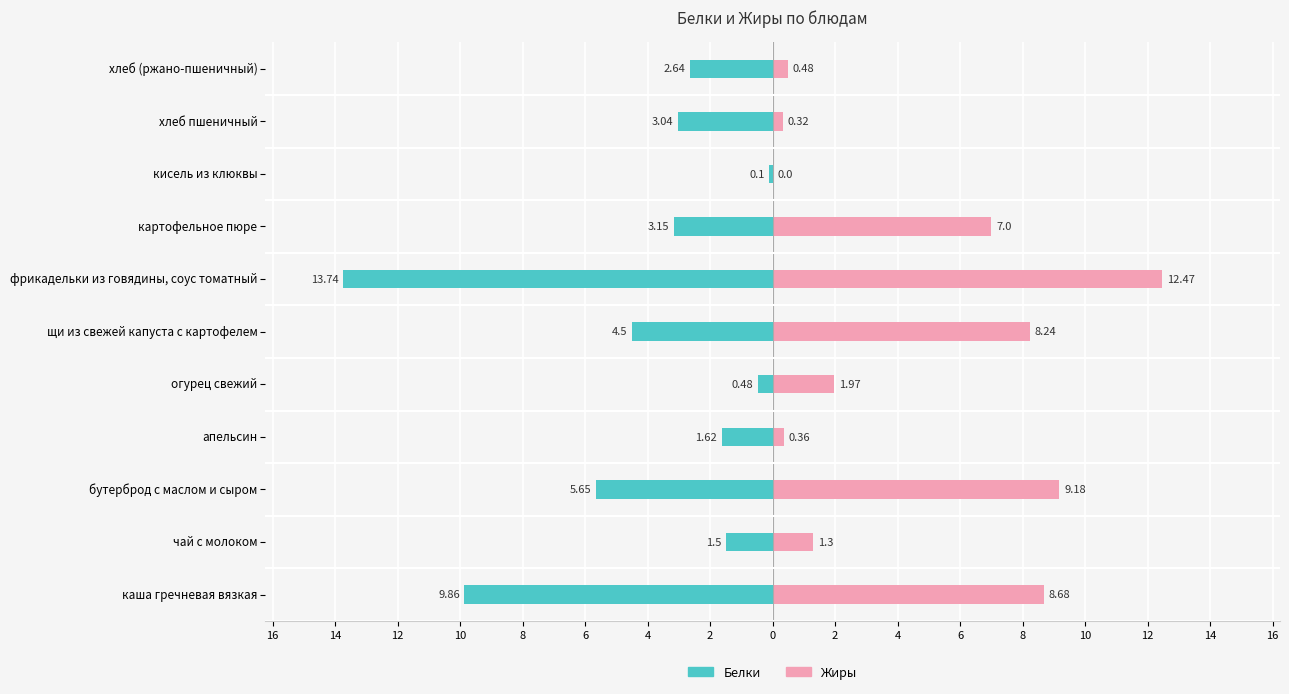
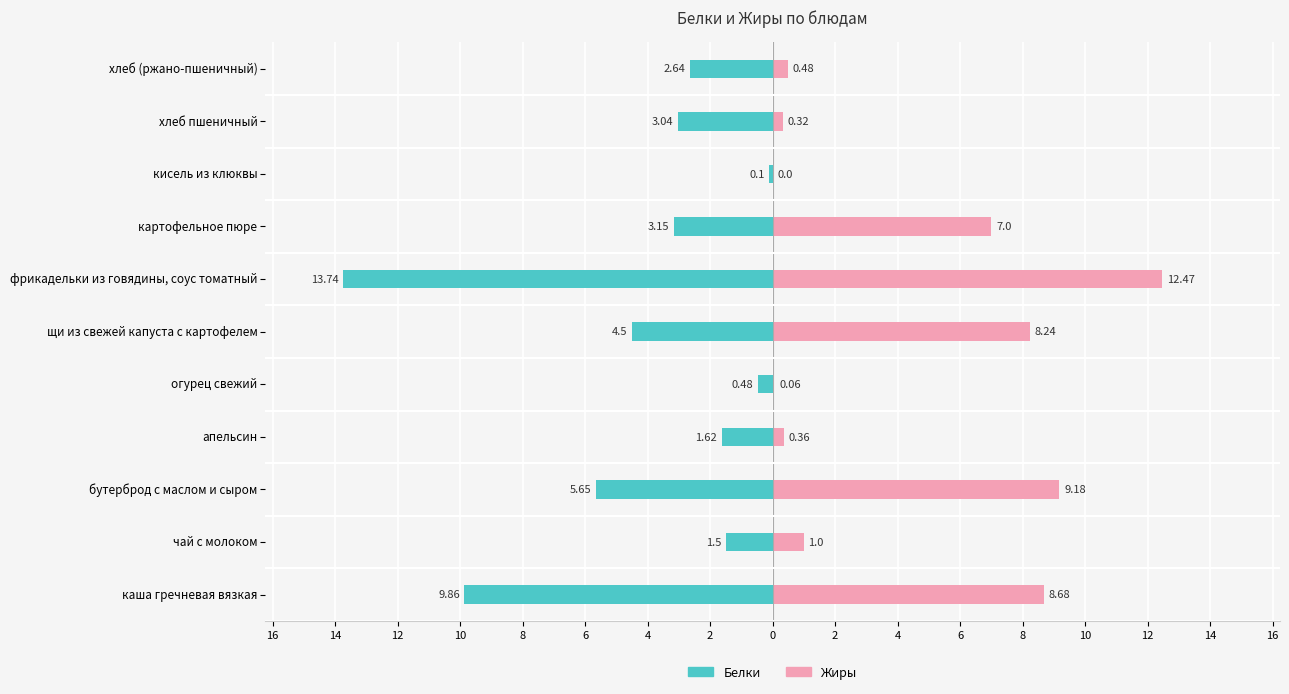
  {
    "Жиры": {
      "хлеб (ржано-пшеничный)": 0.48,
      "хлеб пшеничный": 0.32,
      "кисель из клюквы": 0.0,
      "картофельное пюре": 7.0,
      "фрикадельки из говядины, соус томатный": 12.47,
      "щи из свежей капуста с картофелем": 8.24,
-     "огурец свежий": 1.97,
+     "огурец свежий": 0.06,
      "апельсин": 0.36,
      "бутерброд с маслом и сыром": 9.18,
-     "чай с молоком": 1.3,
+     "чай с молоком": 1.0,
      "каша гречневая вязкая": 8.68
    }
  }
